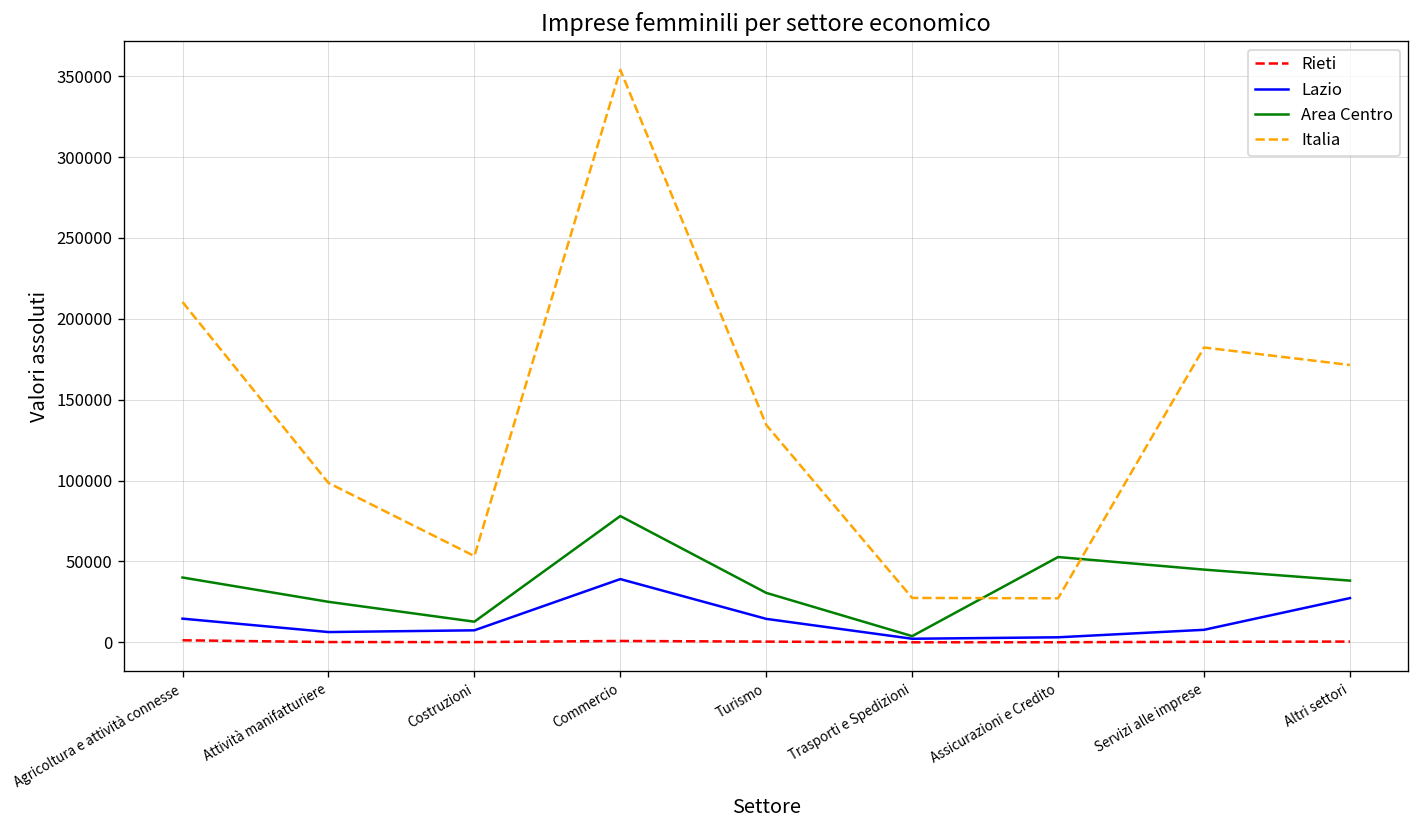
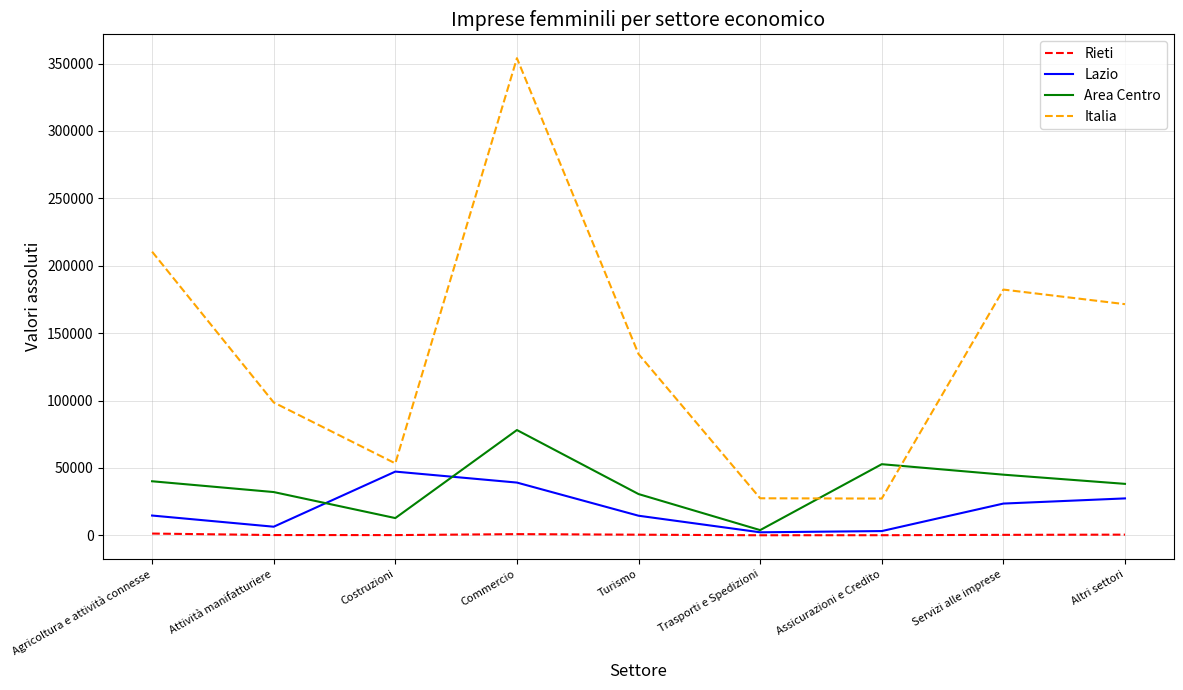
  {
    "Rieti": {
      "Agricoltura e attività connesse": 1000,
      "Attività manifatturiere": 0,
      "Costruzioni": 0,
      "Commercio": 1000,
      "Turismo": 0,
      "Trasporti e Spedizioni": 0,
      "Assicurazioni e Credito": 0,
      "Servizi alle imprese": 0,
      "Altri settori": 0
    },
    "Lazio": {
      "Agricoltura e attività connesse": 15000,
      "Attività manifatturiere": 6000,
-     "Costruzioni": 7000,
+     "Costruzioni": 47000,
      "Commercio": 39000,
      "Turismo": 15000,
      "Assicurazioni e Credito": 3000,
-     "Servizi alle imprese": 8000,
+     "Servizi alle imprese": 24000,
      "Altri settori": 27000
    },
    "Area Centro": {
      "Agricoltura e attività connesse": 40000,
-     "Attività manifatturiere": 25000,
+     "Attività manifatturiere": 32000,
      "Costruzioni": 13000,
      "Commercio": 78000,
      "Turismo": 31000,
      "Assicurazioni e Credito": 53000,
      "Servizi alle imprese": 45000,
      "Altri settori": 38000
    },
    "Italia": {
      "Agricoltura e attività connesse": 210000,
      "Attività manifatturiere": 99000,
      "Costruzioni": 53000,
      "Commercio": 354000,
      "Turismo": 134000,
      "Trasporti e Spedizioni": 27000,
      "Assicurazioni e Credito": 27000,
      "Servizi alle imprese": 182000,
      "Altri settori": 171000
    }
  }
